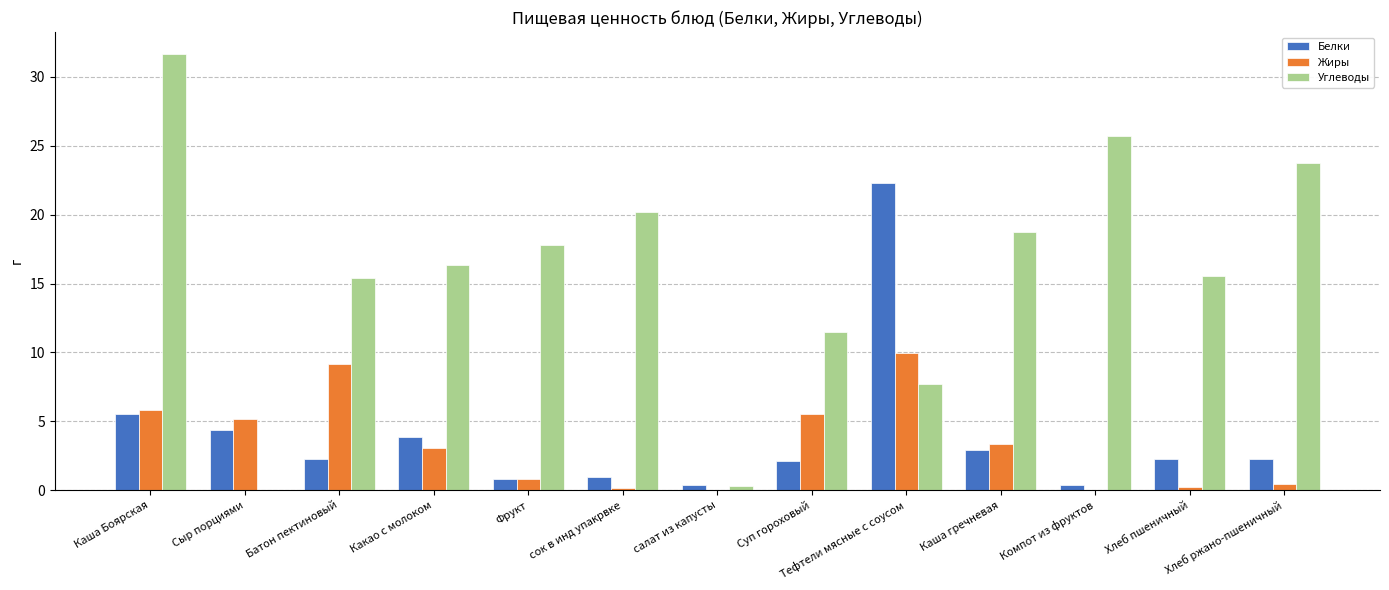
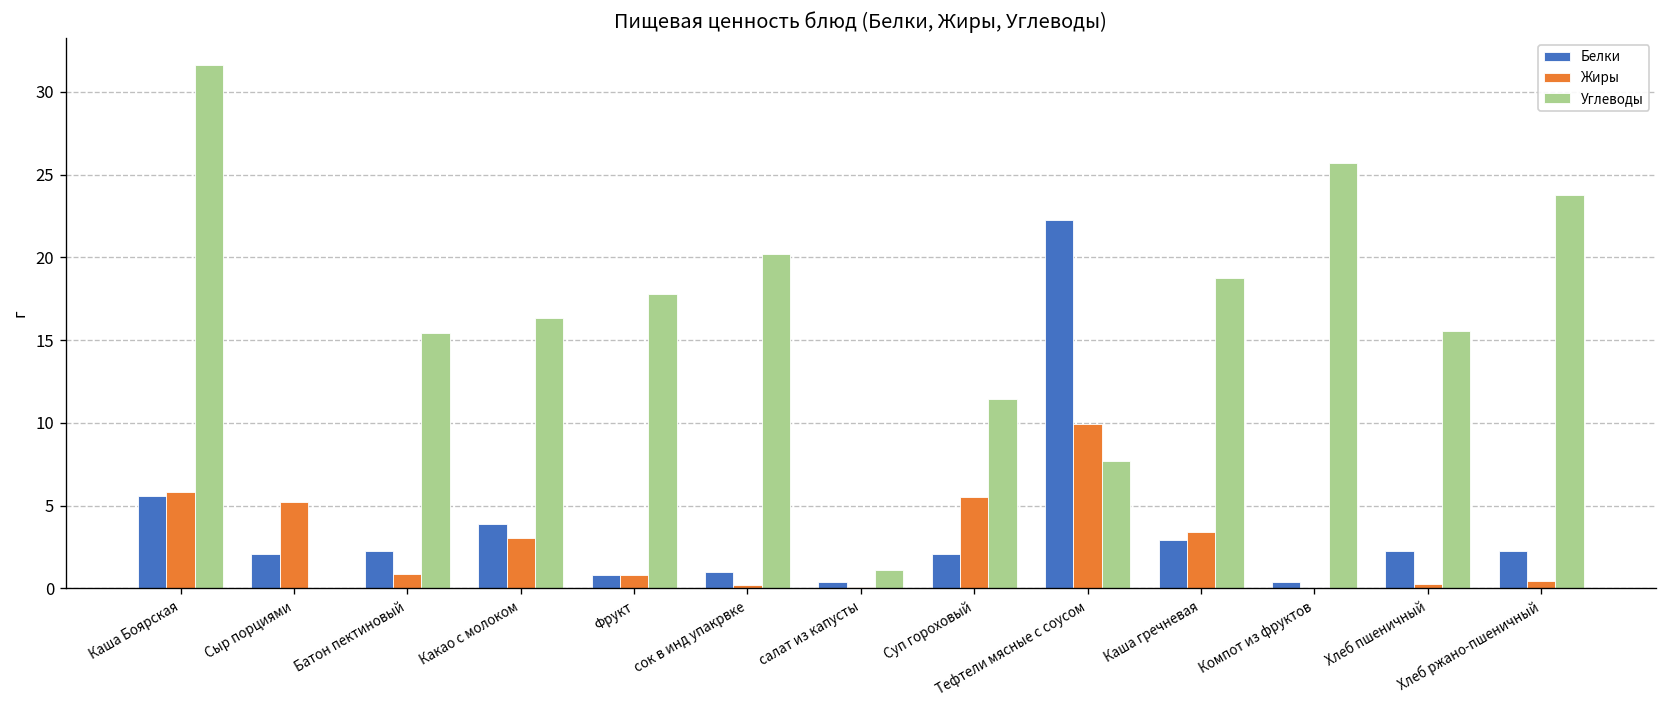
  {
    "Белки": {
      "Каша Боярская": 5.6,
-     "Сыр порциями": 4.4,
+     "Сыр порциями": 2.1,
      "Батон пектиновый": 2.3,
      "Какао с молоком": 3.9,
      "Фрукт": 0.8,
      "сок в инд упакрвке": 1.0,
      "салат из капусты": 0.4,
      "Суп гороховый": 2.1,
      "Тефтели мясные с соусом": 22.3,
      "Каша гречневая": 2.9,
      "Компот из фруктов": 0.4,
      "Хлеб пшеничный": 2.3,
      "Хлеб ржано-пшеничный": 2.2
    },
    "Жиры": {
      "Каша Боярская": 5.8,
      "Сыр порциями": 5.2,
-     "Батон пектиновый": 9.2,
+     "Батон пектиновый": 0.9,
      "Какао с молоком": 3.1,
      "Фрукт": 0.8,
      "сок в инд упакрвке": 0.2,
      "Суп гороховый": 5.5,
      "Тефтели мясные с соусом": 10.0,
      "Каша гречневая": 3.4,
      "Компот из фруктов": 0.0,
      "Хлеб пшеничный": 0.2,
      "Хлеб ржано-пшеничный": 0.4
    },
    "Углеводы": {
      "Каша Боярская": 31.7,
      "Сыр порциями": 0.0,
      "Батон пектиновый": 15.4,
      "Какао с молоком": 16.3,
      "Фрукт": 17.8,
      "сок в инд упакрвке": 20.2,
-     "салат из капусты": 0.3,
+     "салат из капусты": 1.1,
      "Суп гороховый": 11.5,
      "Тефтели мясные с соусом": 7.7,
      "Каша гречневая": 18.8,
      "Компот из фруктов": 25.7,
      "Хлеб пшеничный": 15.6,
      "Хлеб ржано-пшеничный": 23.8
    }
  }
